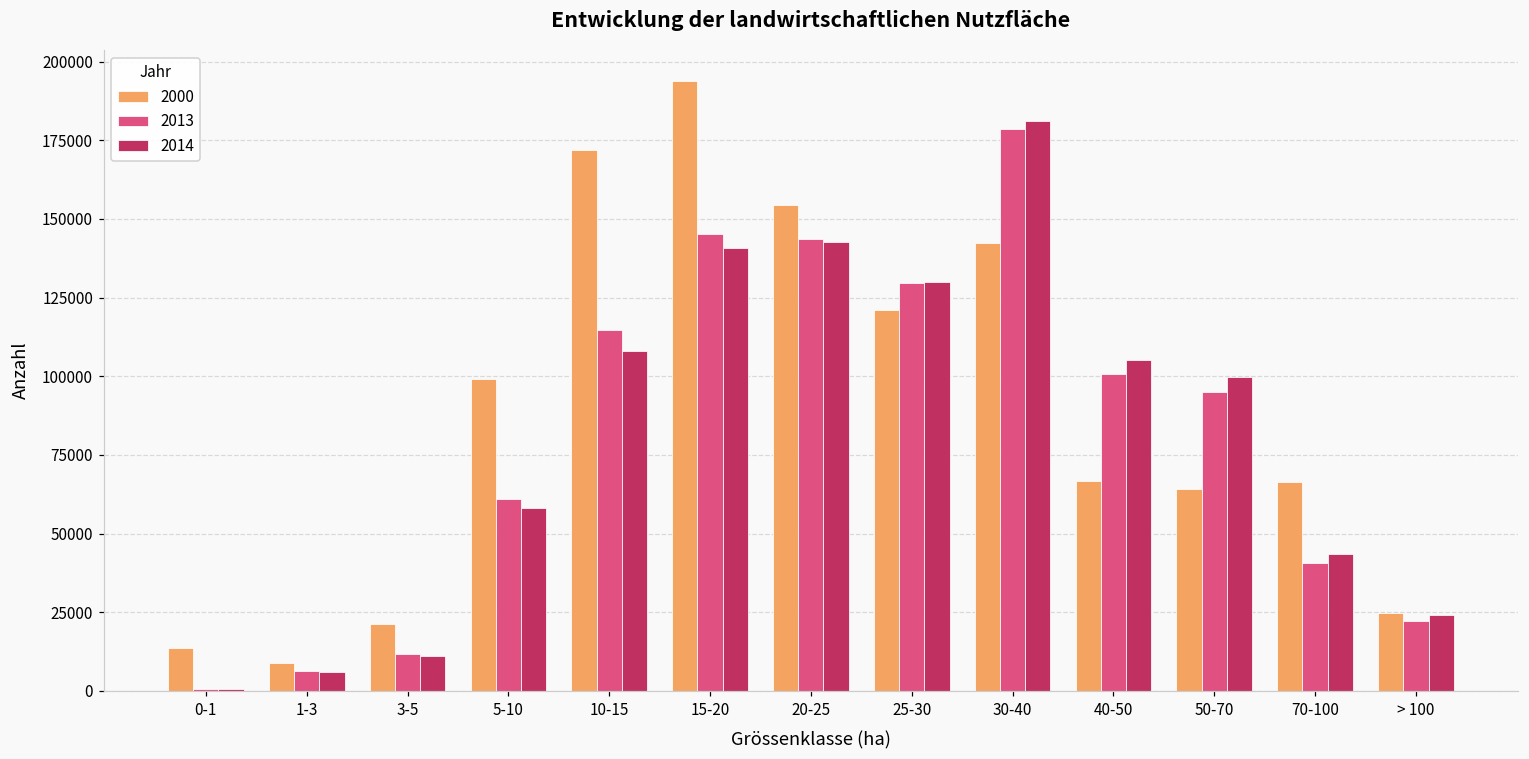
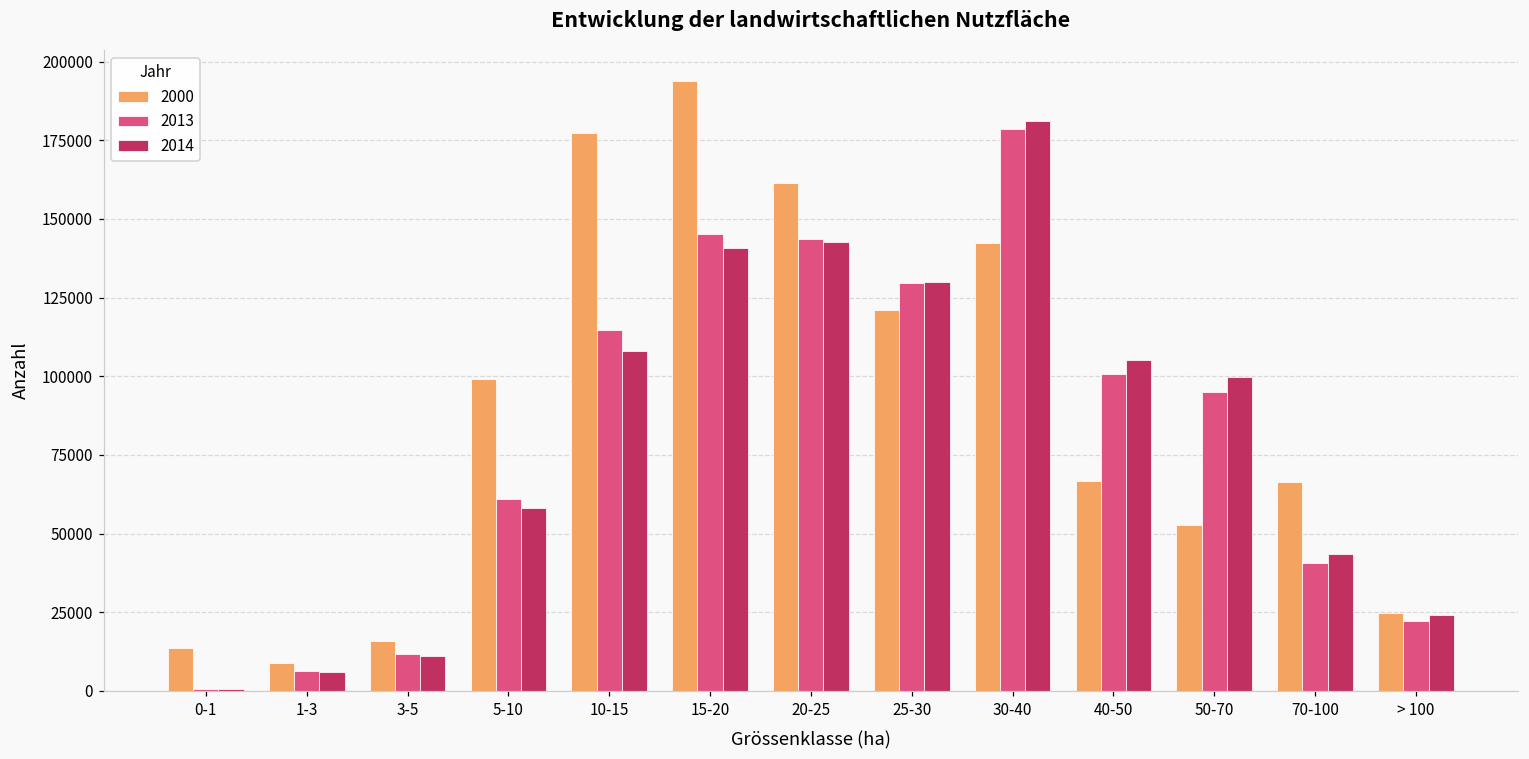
  {
    "2000": {
      "0-1": 14000,
      "1-3": 9000,
-     "3-5": 21000,
+     "3-5": 16000,
      "5-10": 99000,
-     "10-15": 172000,
+     "10-15": 177000,
      "15-20": 194000,
-     "20-25": 155000,
+     "20-25": 161000,
      "25-30": 121000,
      "30-40": 142000,
      "40-50": 67000,
-     "50-70": 64000,
+     "50-70": 53000,
      "70-100": 66000,
      "> 100": 25000
    }
  }
